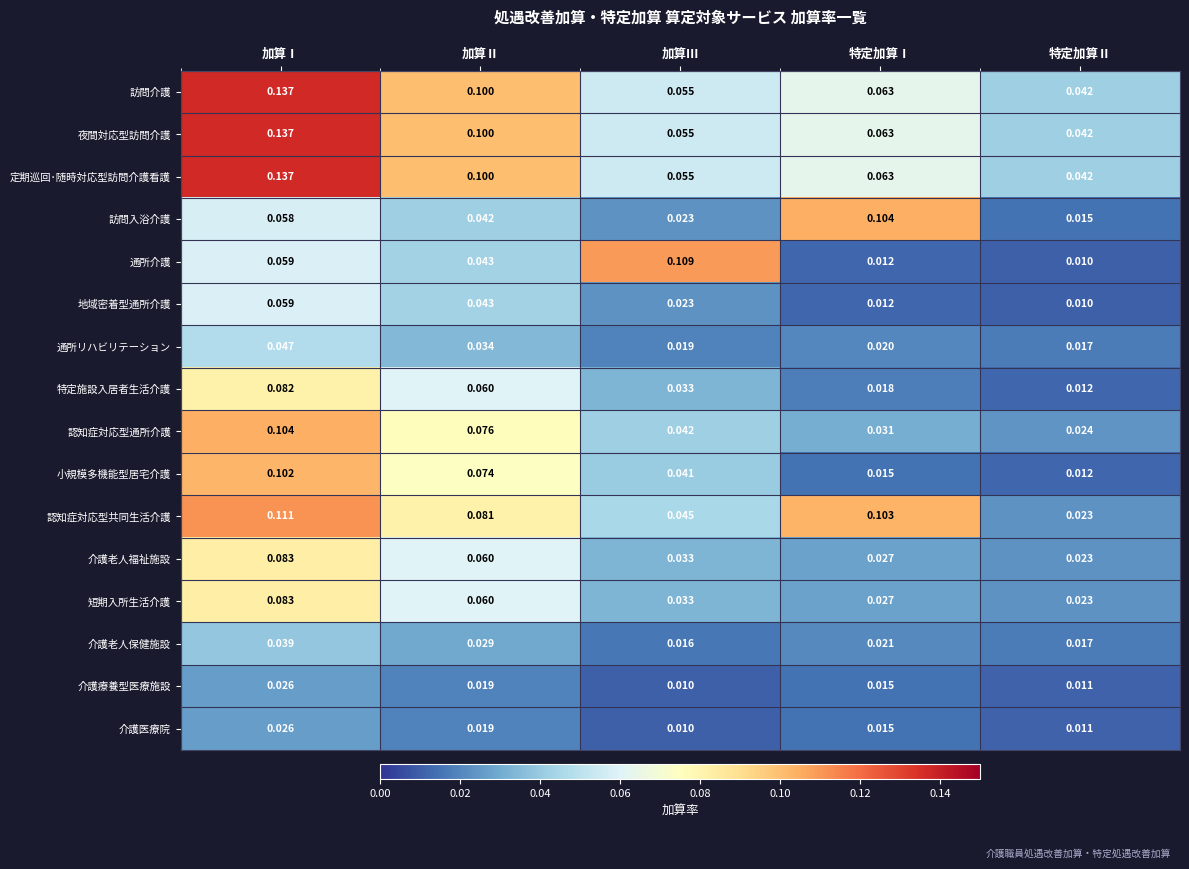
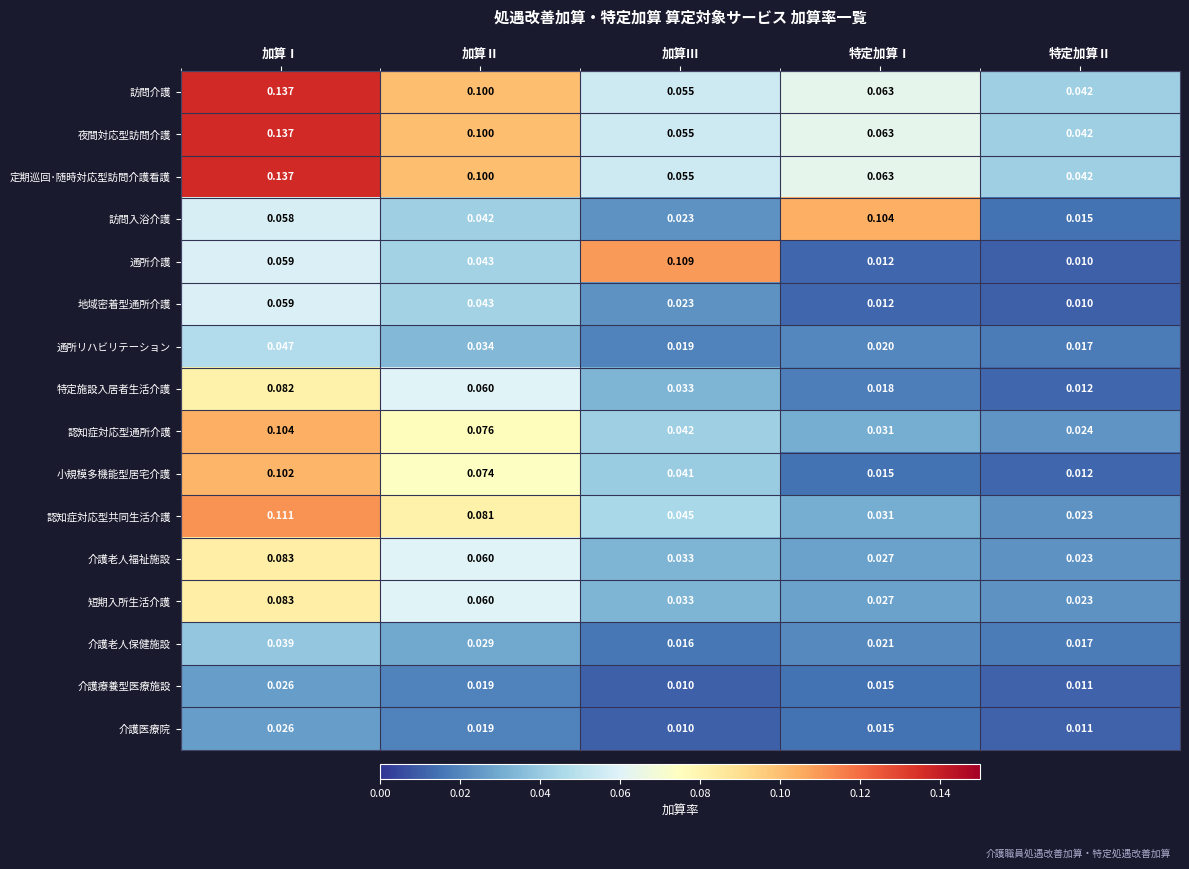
  {
    "訪問介護": {
      "加算Ⅰ": 0.137,
      "加算Ⅱ": 0.100,
      "加算Ⅲ": 0.055,
      "特定加算Ⅰ": 0.063,
      "特定加算Ⅱ": 0.042
    },
    "夜間対応型訪問介護": {
      "加算Ⅰ": 0.137,
      "加算Ⅱ": 0.100,
      "加算Ⅲ": 0.055,
      "特定加算Ⅰ": 0.063,
      "特定加算Ⅱ": 0.042
    },
    "定期巡回･随時対応型訪問介護看護": {
      "加算Ⅰ": 0.137,
      "加算Ⅱ": 0.100,
      "加算Ⅲ": 0.055,
      "特定加算Ⅰ": 0.063,
      "特定加算Ⅱ": 0.042
    },
    "訪問入浴介護": {
      "加算Ⅰ": 0.058,
      "加算Ⅱ": 0.042,
      "加算Ⅲ": 0.023,
      "特定加算Ⅰ": 0.104,
      "特定加算Ⅱ": 0.015
    },
    "通所介護": {
      "加算Ⅰ": 0.059,
      "加算Ⅱ": 0.043,
      "加算Ⅲ": 0.109,
      "特定加算Ⅰ": 0.012,
      "特定加算Ⅱ": 0.010
    },
    "地域密着型通所介護": {
      "加算Ⅰ": 0.059,
      "加算Ⅱ": 0.043,
      "加算Ⅲ": 0.023,
      "特定加算Ⅰ": 0.012,
      "特定加算Ⅱ": 0.010
    },
    "通所リハビリテーション": {
      "加算Ⅰ": 0.047,
      "加算Ⅱ": 0.034,
      "加算Ⅲ": 0.019,
      "特定加算Ⅰ": 0.020,
      "特定加算Ⅱ": 0.017
    },
    "特定施設入居者生活介護": {
      "加算Ⅰ": 0.082,
      "加算Ⅱ": 0.060,
      "加算Ⅲ": 0.033,
      "特定加算Ⅰ": 0.018,
      "特定加算Ⅱ": 0.012
    },
    "認知症対応型通所介護": {
      "加算Ⅰ": 0.104,
      "加算Ⅱ": 0.076,
      "加算Ⅲ": 0.042,
      "特定加算Ⅰ": 0.031,
      "特定加算Ⅱ": 0.024
    },
    "小規模多機能型居宅介護": {
      "加算Ⅰ": 0.102,
      "加算Ⅱ": 0.074,
      "加算Ⅲ": 0.041,
      "特定加算Ⅰ": 0.015,
      "特定加算Ⅱ": 0.012
    },
    "認知症対応型共同生活介護": {
      "加算Ⅰ": 0.111,
      "加算Ⅱ": 0.081,
      "加算Ⅲ": 0.045,
-     "特定加算Ⅰ": 0.103,
+     "特定加算Ⅰ": 0.031,
      "特定加算Ⅱ": 0.023
    },
    "介護老人福祉施設": {
      "加算Ⅰ": 0.083,
      "加算Ⅱ": 0.060,
      "加算Ⅲ": 0.033,
      "特定加算Ⅰ": 0.027,
      "特定加算Ⅱ": 0.023
    },
    "短期入所生活介護": {
      "加算Ⅰ": 0.083,
      "加算Ⅱ": 0.060,
      "加算Ⅲ": 0.033,
      "特定加算Ⅰ": 0.027,
      "特定加算Ⅱ": 0.023
    },
    "介護老人保健施設": {
      "加算Ⅰ": 0.039,
      "加算Ⅱ": 0.029,
      "加算Ⅲ": 0.016,
      "特定加算Ⅰ": 0.021,
      "特定加算Ⅱ": 0.017
    },
    "介護療養型医療施設": {
      "加算Ⅰ": 0.026,
      "加算Ⅱ": 0.019,
      "加算Ⅲ": 0.010,
      "特定加算Ⅰ": 0.015,
      "特定加算Ⅱ": 0.011
    },
    "介護医療院": {
      "加算Ⅰ": 0.026,
      "加算Ⅱ": 0.019,
      "加算Ⅲ": 0.010,
      "特定加算Ⅰ": 0.015,
      "特定加算Ⅱ": 0.011
    }
  }
